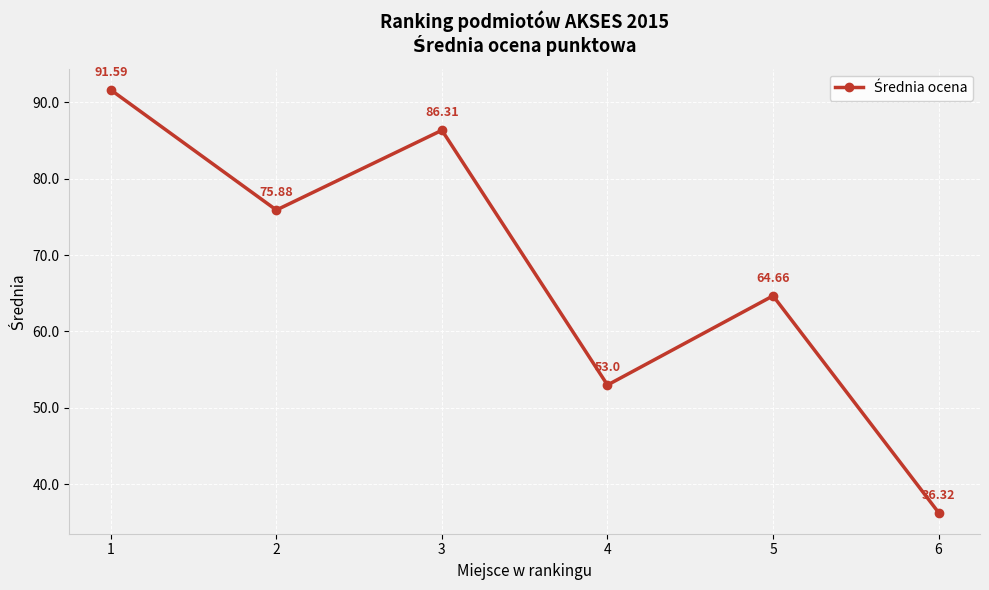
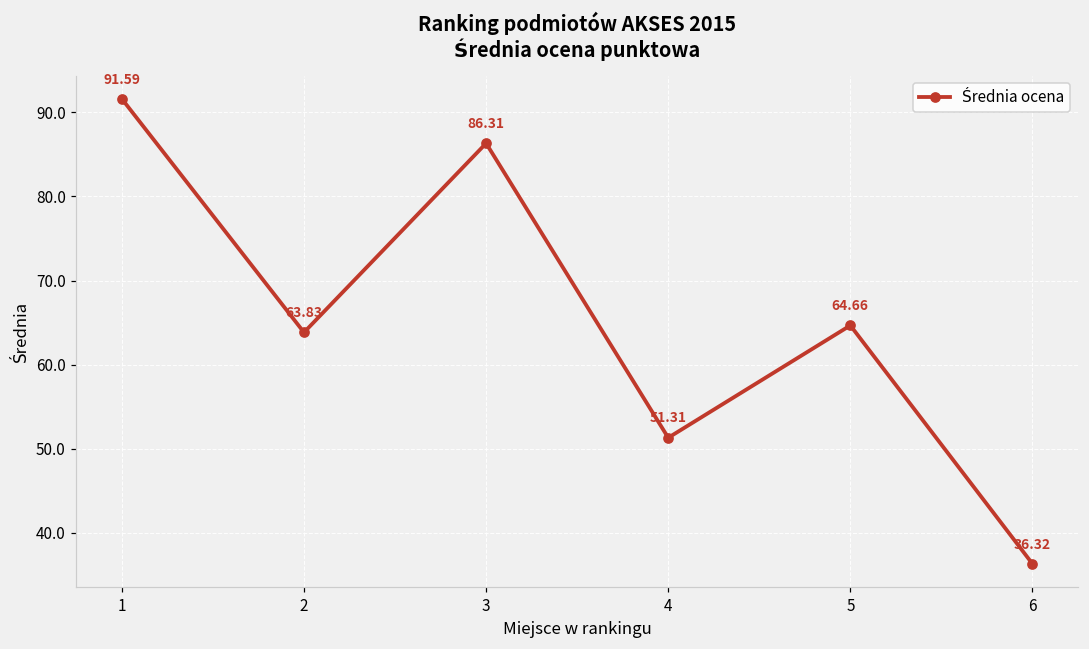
  {
    "1": 91.59,
-   "2": 75.88,
+   "2": 63.83,
    "3": 86.31,
-   "4": 53.0,
+   "4": 51.31,
    "5": 64.66,
    "6": 36.32
  }
